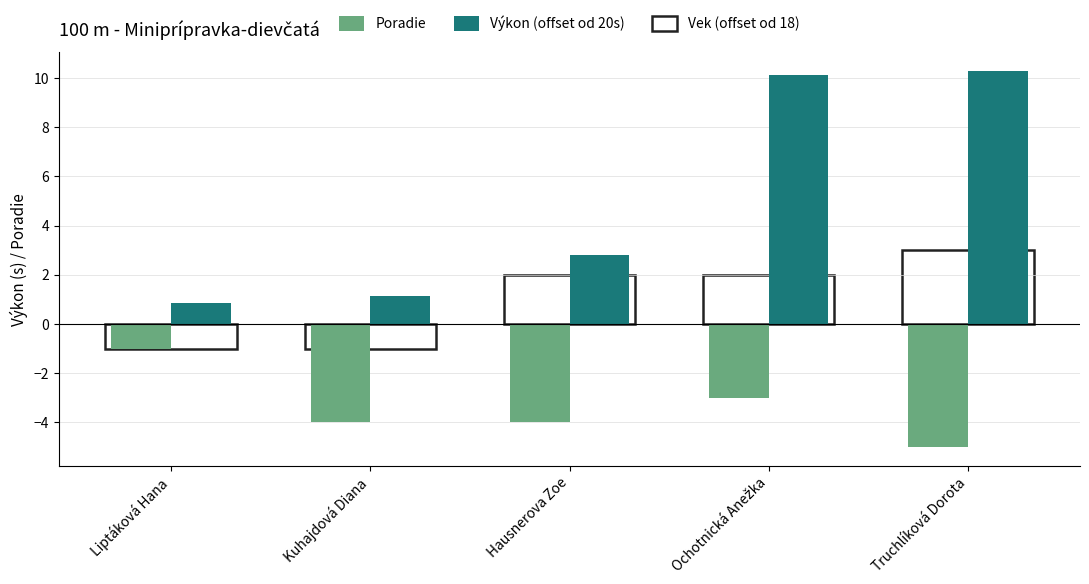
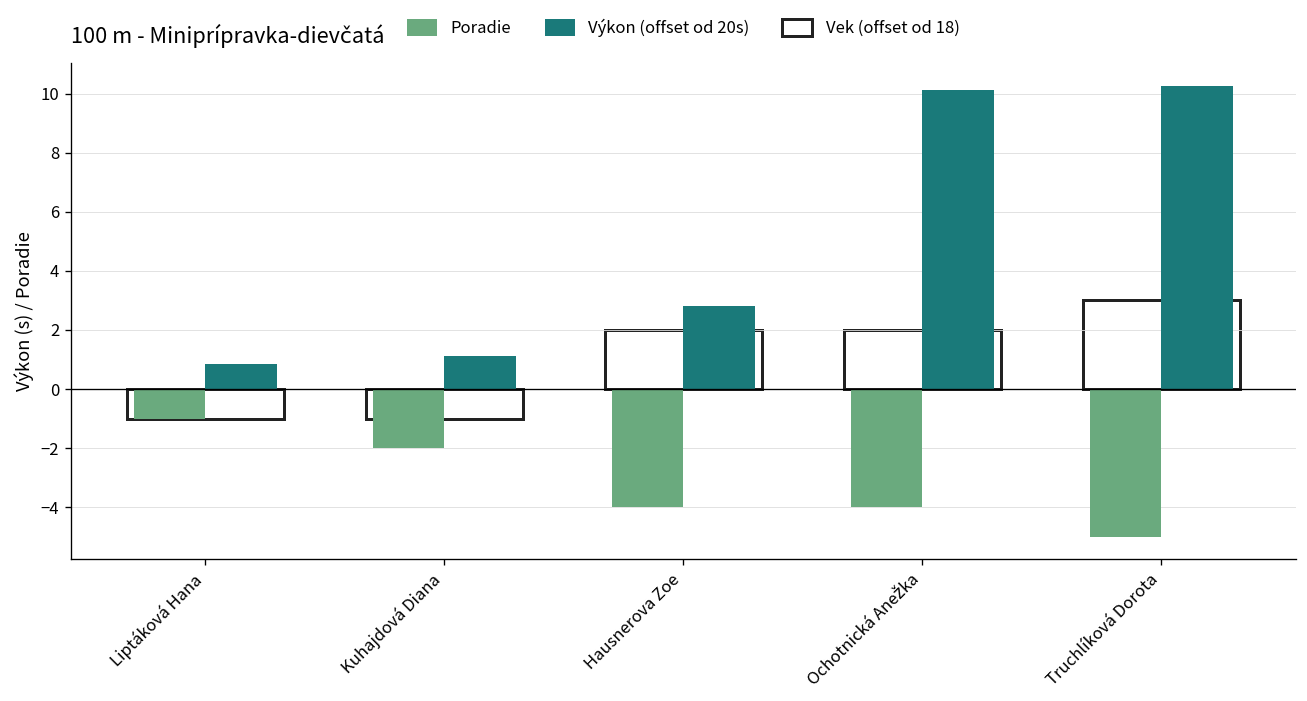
  {
    "Poradie": {
      "Liptáková Hana": -1.0,
-     "Kuhajdová Diana": -4.0,
+     "Kuhajdová Diana": -2.0,
      "Hausnerova Zoe": -4.0,
-     "Ochotnická Anežka": -3.0,
+     "Ochotnická Anežka": -4.0,
      "Truchlíková Dorota": -5.0
    },
    "Výkon (offset od 20s)": {
      "Liptáková Hana": 0.9,
      "Kuhajdová Diana": 1.1,
      "Hausnerova Zoe": 2.8,
      "Ochotnická Anežka": 10.1,
      "Truchlíková Dorota": 10.3
    },
    "Vek (offset od 18)": {
      "Liptáková Hana": -1.0,
      "Kuhajdová Diana": -1.0,
      "Hausnerova Zoe": 2.0,
      "Ochotnická Anežka": 2.0,
      "Truchlíková Dorota": 3.0
    }
  }
